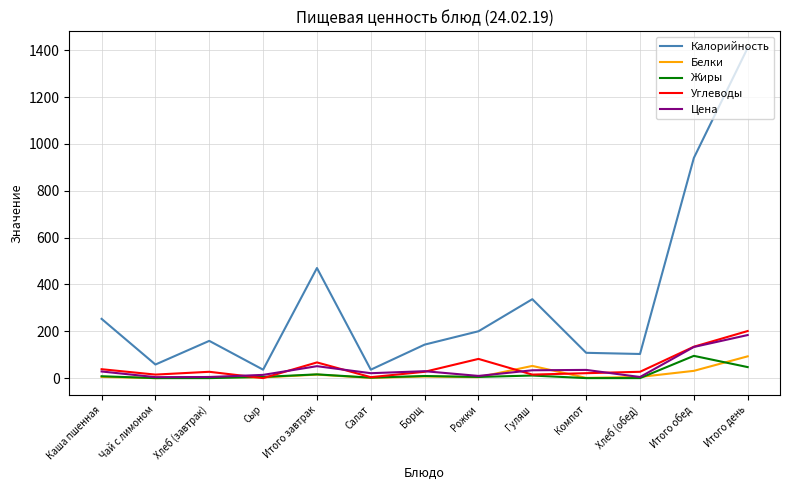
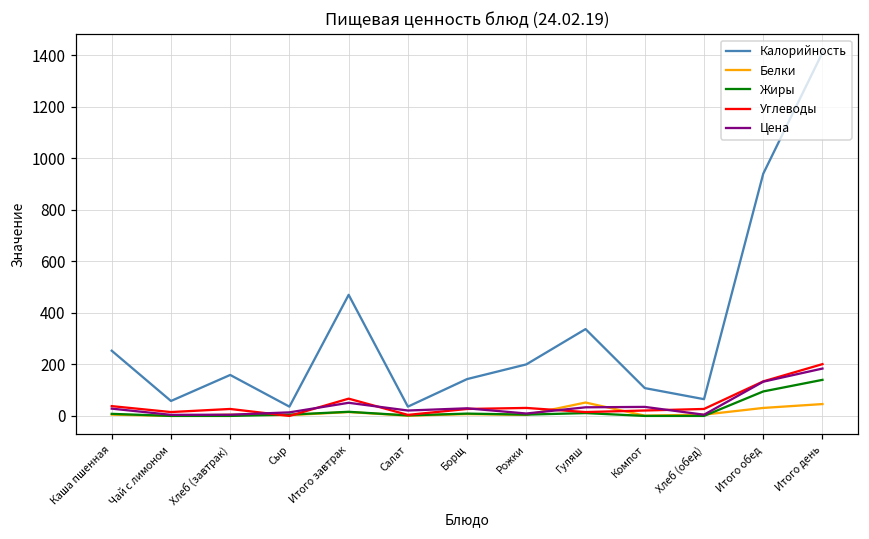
  {
    "Калорийность": {
      "Каша пшенная": 250,
      "Чай с лимоном": 60,
      "Хлеб (завтрак)": 160,
      "Сыр": 40,
      "Итого завтрак": 470,
      "Салат": 40,
      "Борщ": 140,
      "Рожки": 200,
      "Гуляш": 340,
      "Компот": 110,
-     "Хлеб (обед)": 100,
+     "Хлеб (обед)": 70,
      "Итого обед": 940
    },
    "Белки": {
      "Гуляш": 50,
      "Итого обед": 30,
-     "Итого день": 90
+     "Итого день": 50
    },
    "Жиры": {
      "Итого обед": 100,
-     "Итого день": 50
+     "Итого день": 140
    },
    "Углеводы": {
      "Хлеб (завтрак)": 30,
      "Итого завтрак": 70,
-     "Рожки": 80,
+     "Рожки": 30,
      "Компот": 20,
      "Хлеб (обед)": 30,
      "Итого день": 200
    },
    "Цена": {
      "Итого завтрак": 50,
      "Салат": 20,
      "Гуляш": 30,
      "Компот": 40,
      "Итого день": 180
    }
  }
